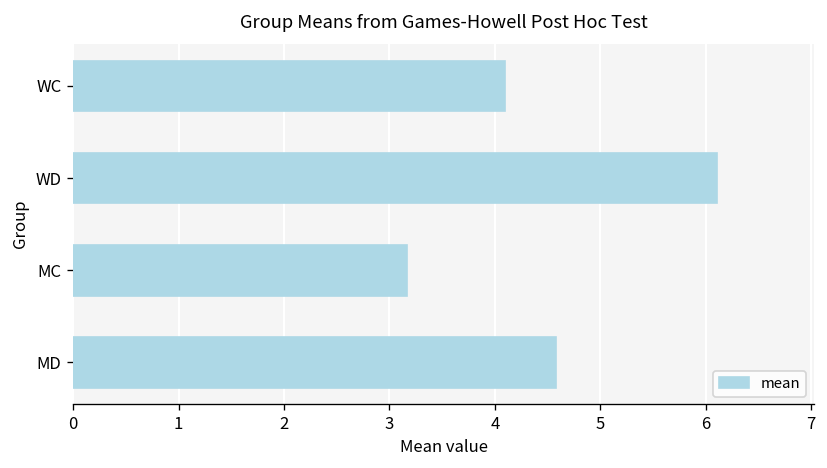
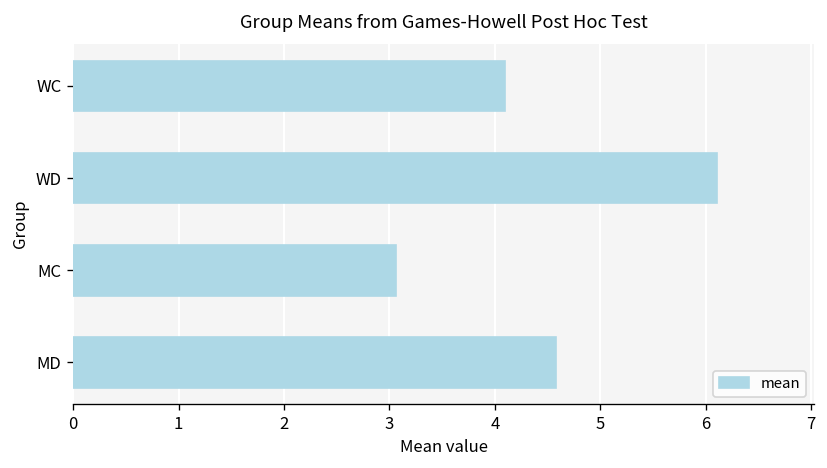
  {
    "WC": 4.1,
    "WD": 6.1,
-   "MC": 3.2,
+   "MC": 3.1,
    "MD": 4.6
  }
